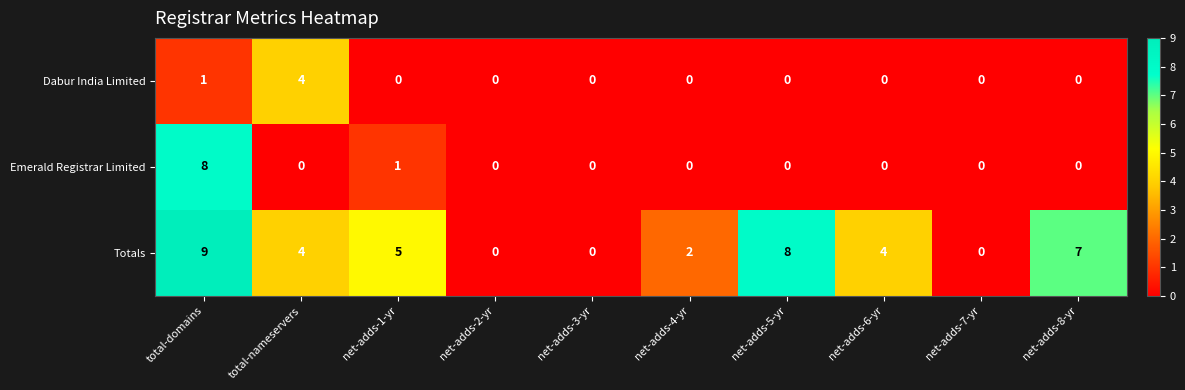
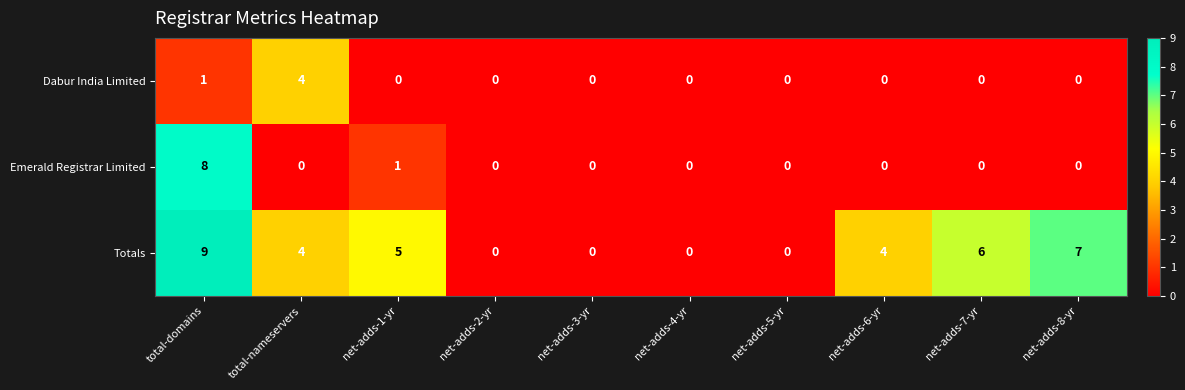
  {
    "Dabur India Limited": {
      "total-domains": 1,
      "total-nameservers": 4,
      "net-adds-1-yr": 0,
      "net-adds-2-yr": 0,
      "net-adds-3-yr": 0,
      "net-adds-4-yr": 0,
      "net-adds-5-yr": 0,
      "net-adds-6-yr": 0,
      "net-adds-7-yr": 0,
      "net-adds-8-yr": 0
    },
    "Emerald Registrar Limited": {
      "total-domains": 8,
      "total-nameservers": 0,
      "net-adds-1-yr": 1,
      "net-adds-2-yr": 0,
      "net-adds-3-yr": 0,
      "net-adds-4-yr": 0,
      "net-adds-5-yr": 0,
      "net-adds-6-yr": 0,
      "net-adds-7-yr": 0,
      "net-adds-8-yr": 0
    },
    "Totals": {
      "total-domains": 9,
      "total-nameservers": 4,
      "net-adds-1-yr": 5,
      "net-adds-2-yr": 0,
      "net-adds-3-yr": 0,
-     "net-adds-4-yr": 2,
-     "net-adds-5-yr": 8,
+     "net-adds-4-yr": 0,
+     "net-adds-5-yr": 0,
      "net-adds-6-yr": 4,
-     "net-adds-7-yr": 0,
+     "net-adds-7-yr": 6,
      "net-adds-8-yr": 7
    }
  }
